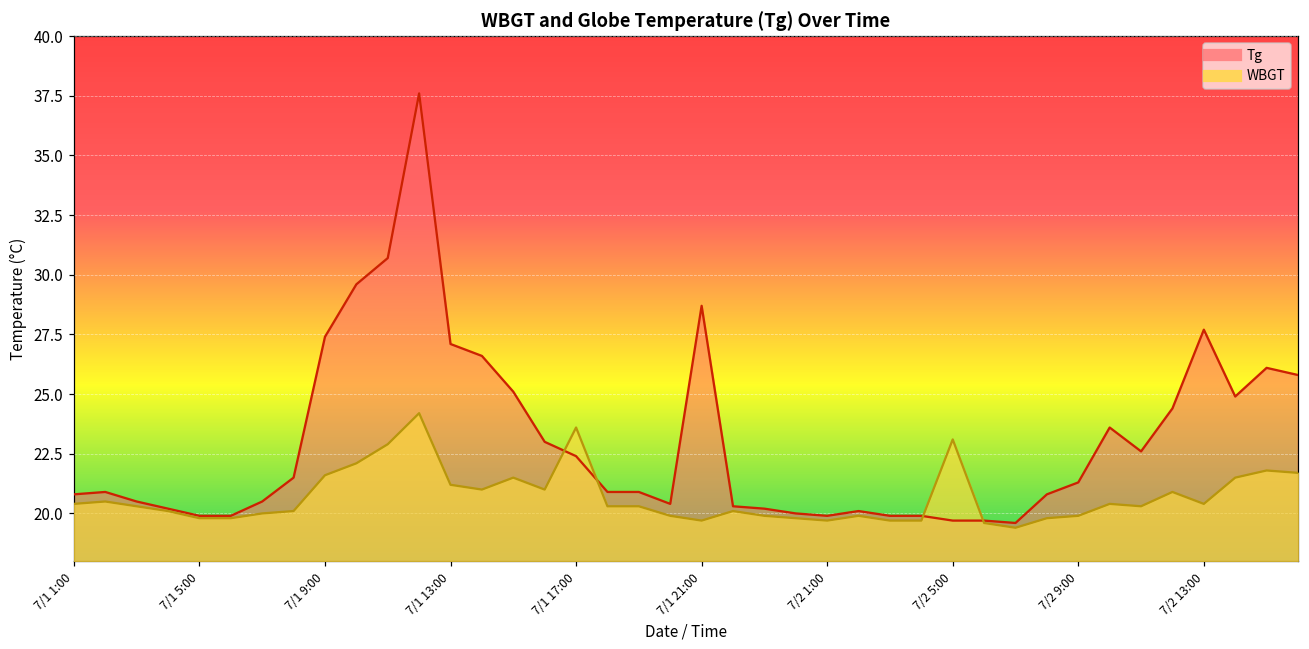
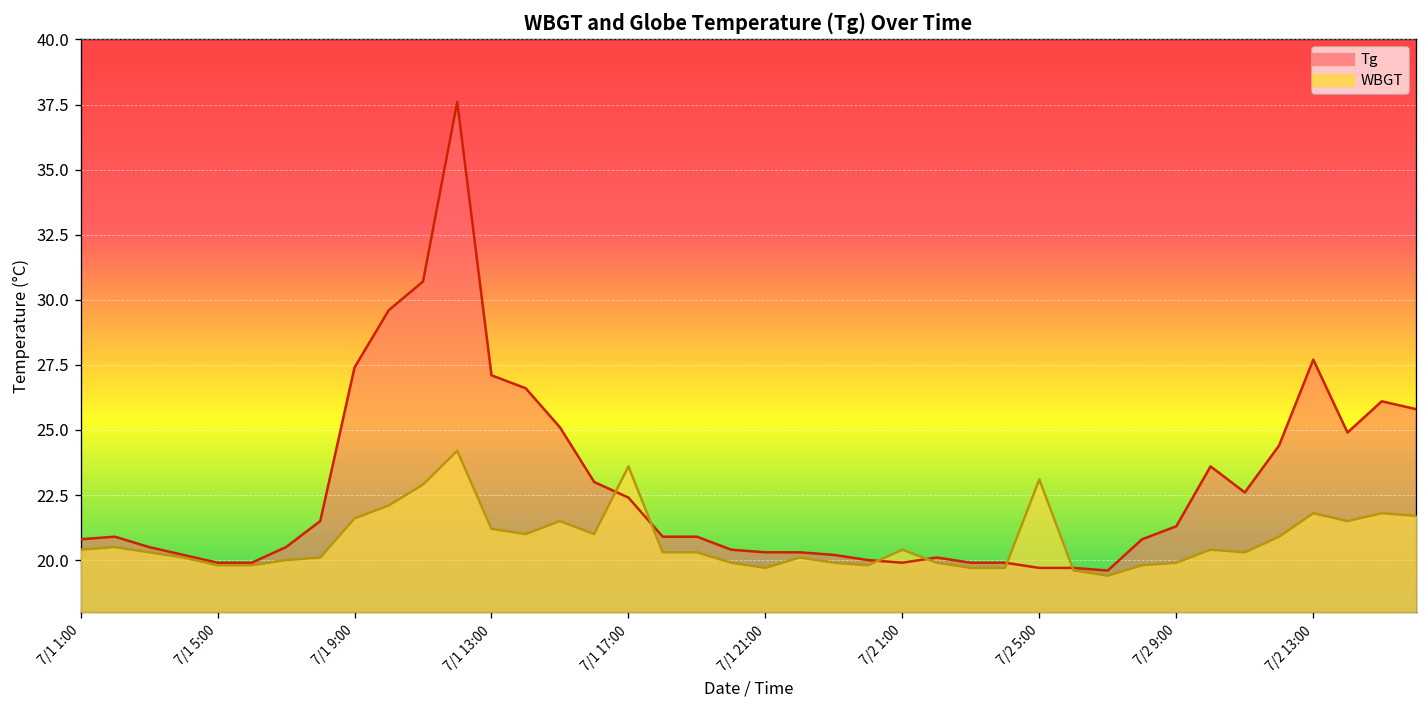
  {
    "Tg": {
      "7/1 1:00": 20.8,
      "7/1 9:00": 27.4,
      "7/1 13:00": 27.1,
      "7/1 17:00": 22.4,
-     "7/1 21:00": 28.7,
+     "7/1 21:00": 20.3,
      "7/2 1:00": 19.9,
      "7/2 5:00": 19.7,
      "7/2 9:00": 21.3,
      "7/2 13:00": 27.7
    },
    "WBGT": {
      "7/1 1:00": 20.4,
      "7/1 9:00": 21.6,
      "7/1 13:00": 21.2,
      "7/1 17:00": 23.6,
      "7/1 21:00": 19.7,
-     "7/2 1:00": 19.7,
+     "7/2 1:00": 20.4,
      "7/2 5:00": 23.1,
      "7/2 9:00": 19.9,
-     "7/2 13:00": 20.4
+     "7/2 13:00": 21.8
    }
  }
